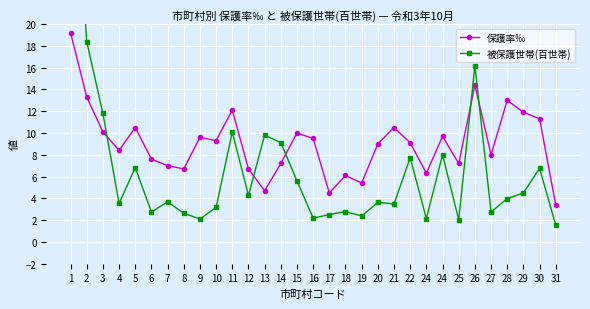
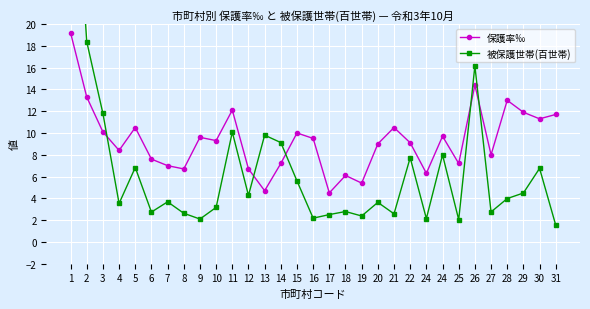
  {
    "保護率‰": {
      "1": 19.2,
      "2": 13.3,
      "3": 10.1,
      "4": 8.4,
      "5": 10.5,
      "6": 7.6,
      "7": 7.0,
      "8": 6.7,
      "9": 9.6,
      "10": 9.3,
      "11": 12.1,
      "12": 6.7,
      "13": 4.7,
      "14": 7.2,
      "15": 10.0,
      "16": 9.5,
      "17": 4.5,
      "18": 6.1,
      "19": 5.4,
      "20": 9.0,
      "21": 10.5,
      "22": 9.1,
      "25": 7.2,
      "26": 14.4,
      "27": 8.0,
      "28": 13.0,
      "29": 11.9,
      "30": 11.3,
-     "31": 3.4
+     "31": 11.7
    },
    "被保護世帯(百世帯)": {
      "2": 18.4,
      "3": 11.8,
      "4": 3.5,
      "5": 6.8,
      "6": 2.7,
      "7": 3.7,
      "8": 2.6,
      "9": 2.1,
      "10": 3.2,
      "11": 10.1,
      "12": 4.3,
      "13": 9.8,
      "14": 9.1,
      "15": 5.6,
      "16": 2.2,
      "17": 2.5,
      "18": 2.8,
      "19": 2.4,
      "20": 3.6,
-     "21": 3.5,
+     "21": 2.6,
      "22": 7.7,
      "25": 2.0,
      "26": 16.2,
      "27": 2.8,
      "28": 4.0,
      "29": 4.5,
      "30": 6.8,
      "31": 1.5
    }
  }
